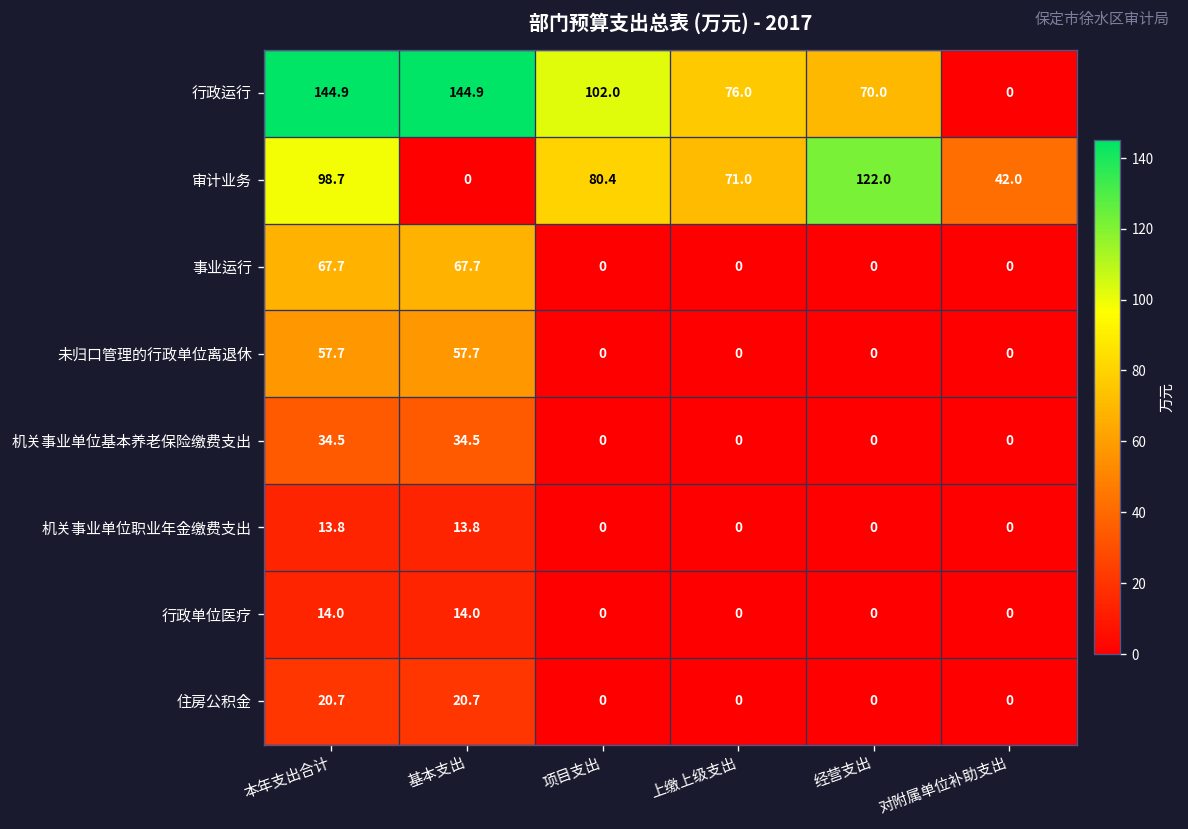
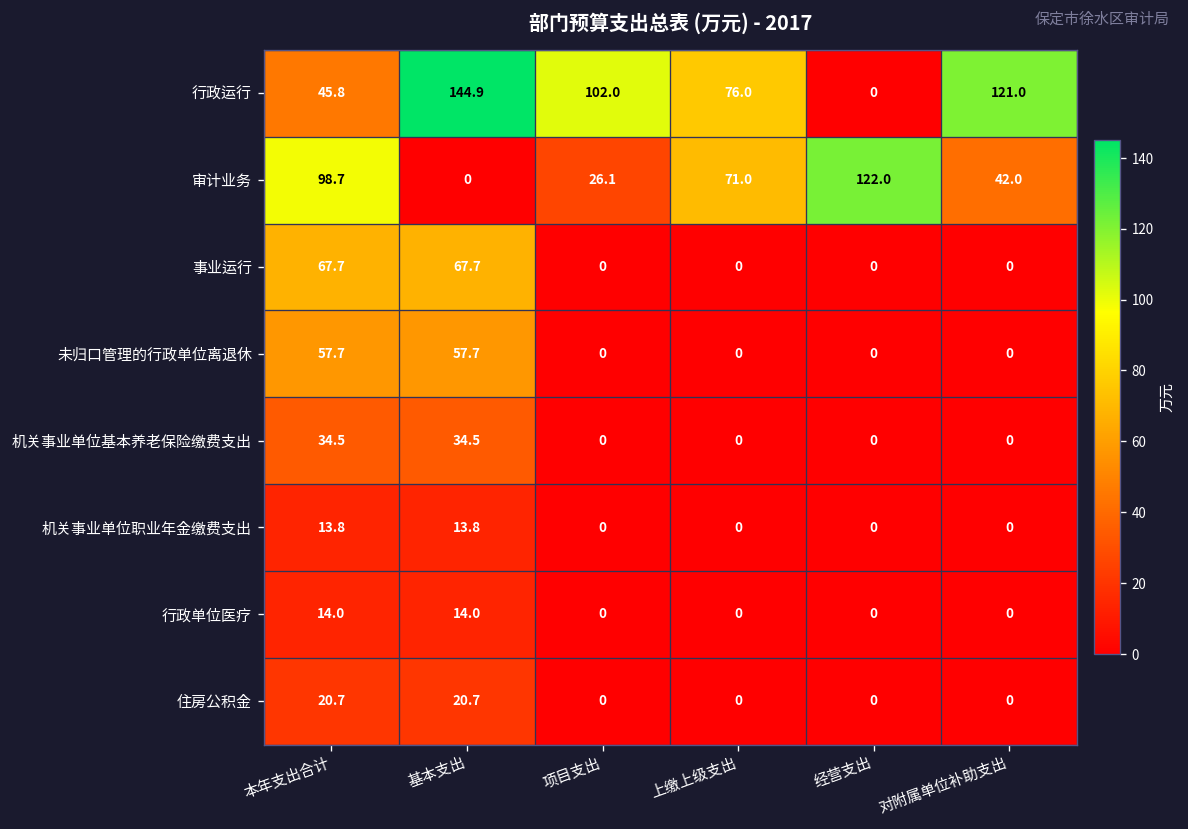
  {
    "行政运行": {
-     "本年支出合计": 144.9,
+     "本年支出合计": 45.8,
      "基本支出": 144.9,
      "项目支出": 102.0,
      "上缴上级支出": 76.0,
-     "经营支出": 70.0,
-     "对附属单位补助支出": 0
+     "经营支出": 0,
+     "对附属单位补助支出": 121.0
    },
    "审计业务": {
      "本年支出合计": 98.7,
      "基本支出": 0,
-     "项目支出": 80.4,
+     "项目支出": 26.1,
      "上缴上级支出": 71.0,
      "经营支出": 122.0,
      "对附属单位补助支出": 42.0
    },
    "事业运行": {
      "本年支出合计": 67.7,
      "基本支出": 67.7,
      "项目支出": 0,
      "上缴上级支出": 0,
      "经营支出": 0,
      "对附属单位补助支出": 0
    },
    "未归口管理的行政单位离退休": {
      "本年支出合计": 57.7,
      "基本支出": 57.7,
      "项目支出": 0,
      "上缴上级支出": 0,
      "经营支出": 0,
      "对附属单位补助支出": 0
    },
    "机关事业单位基本养老保险缴费支出": {
      "本年支出合计": 34.5,
      "基本支出": 34.5,
      "项目支出": 0,
      "上缴上级支出": 0,
      "经营支出": 0,
      "对附属单位补助支出": 0
    },
    "机关事业单位职业年金缴费支出": {
      "本年支出合计": 13.8,
      "基本支出": 13.8,
      "项目支出": 0,
      "上缴上级支出": 0,
      "经营支出": 0,
      "对附属单位补助支出": 0
    },
    "行政单位医疗": {
      "本年支出合计": 14.0,
      "基本支出": 14.0,
      "项目支出": 0,
      "上缴上级支出": 0,
      "经营支出": 0,
      "对附属单位补助支出": 0
    },
    "住房公积金": {
      "本年支出合计": 20.7,
      "基本支出": 20.7,
      "项目支出": 0,
      "上缴上级支出": 0,
      "经营支出": 0,
      "对附属单位补助支出": 0
    }
  }
